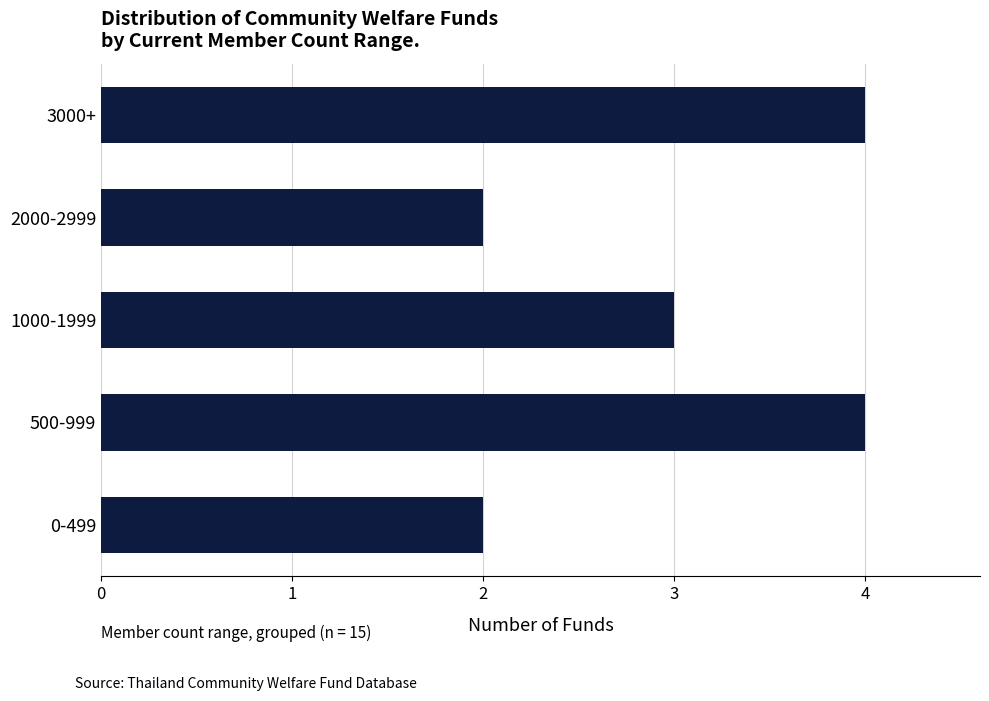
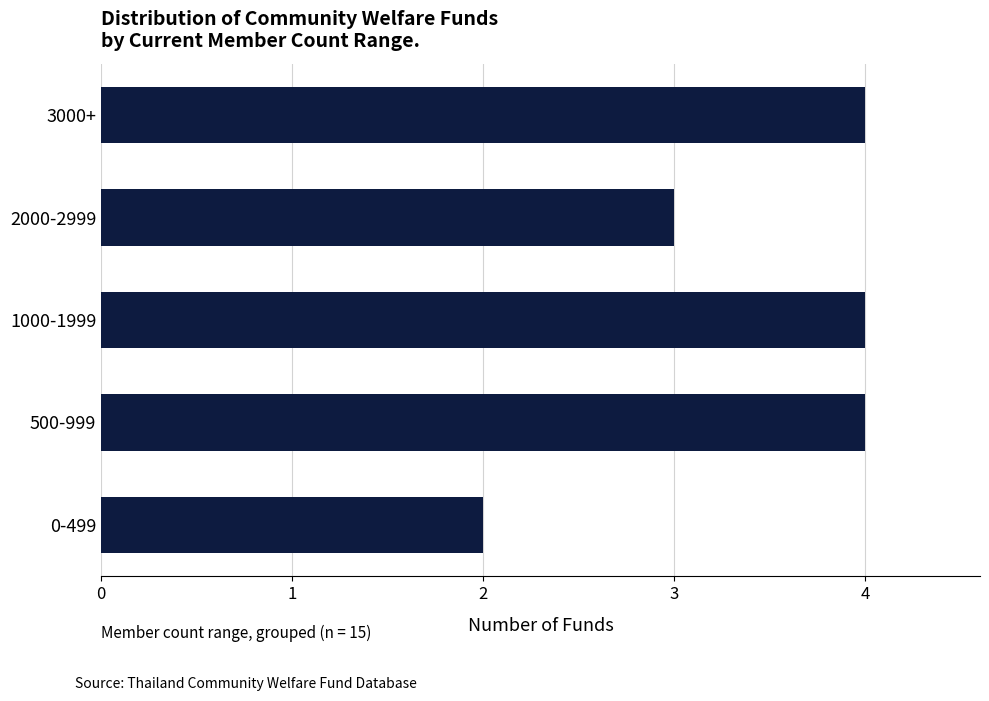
  {
    "3000+": 4,
-   "2000-2999": 2,
-   "1000-1999": 3,
+   "2000-2999": 3,
+   "1000-1999": 4,
    "500-999": 4,
    "0-499": 2
  }
